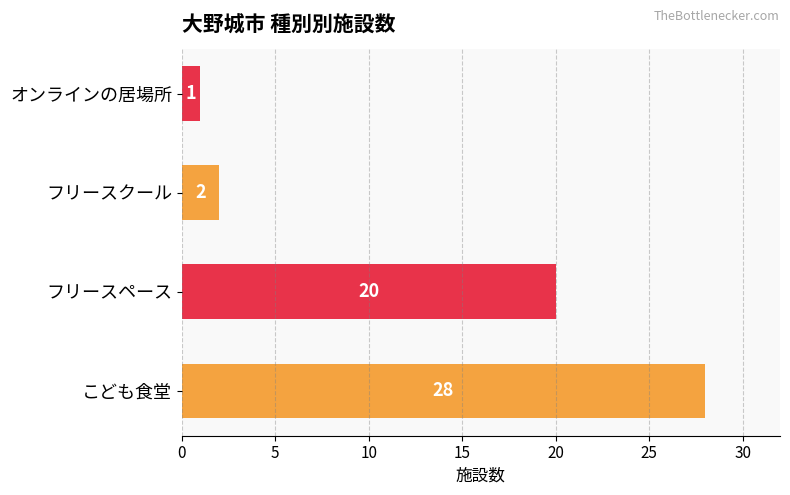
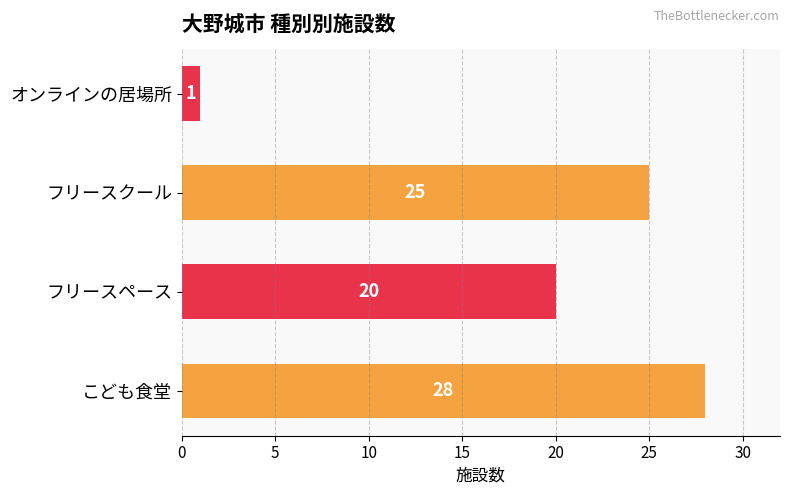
  {
    "オンラインの居場所": 1,
-   "フリースクール": 2,
+   "フリースクール": 25,
    "フリースペース": 20,
    "こども食堂": 28
  }
